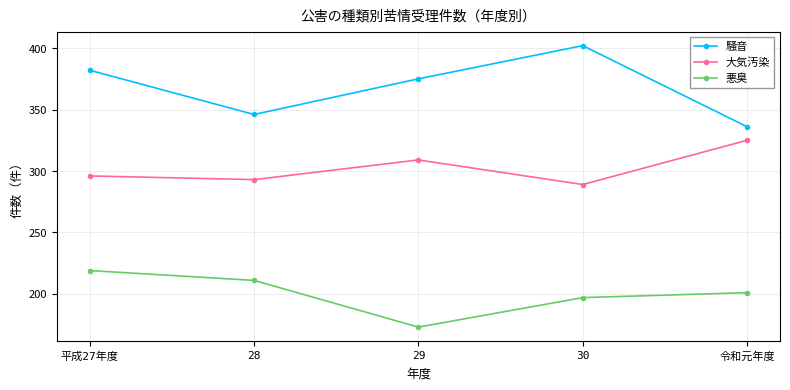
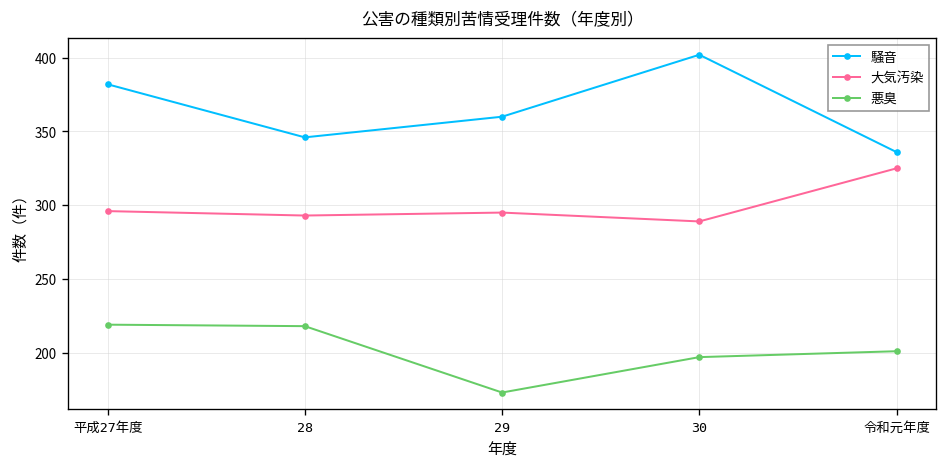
  {
    "騒音": {
      "平成27年度": 382,
      "28": 346,
-     "29": 375,
+     "29": 360,
      "30": 402,
      "令和元年度": 336
    },
    "大気汚染": {
      "平成27年度": 296,
      "28": 293,
-     "29": 309,
+     "29": 295,
      "30": 289,
      "令和元年度": 325
    },
    "悪臭": {
      "平成27年度": 219,
-     "28": 211,
+     "28": 218,
      "29": 173,
      "30": 197,
      "令和元年度": 201
    }
  }
